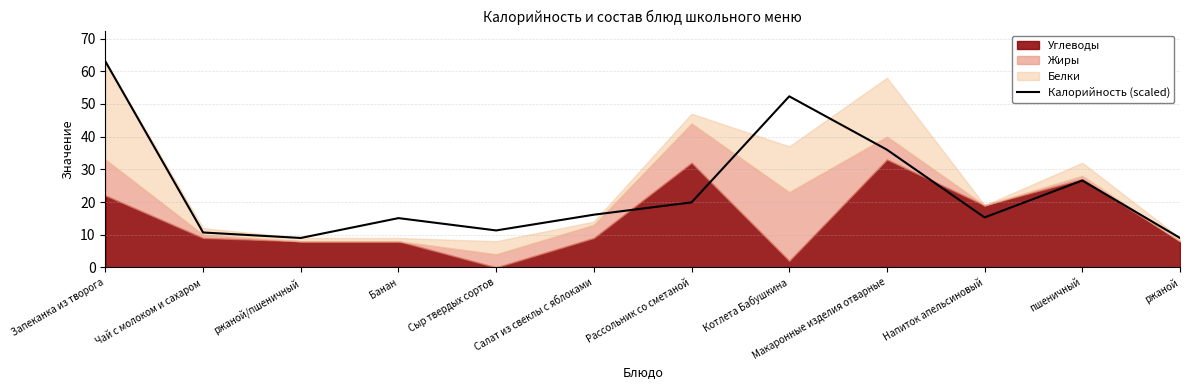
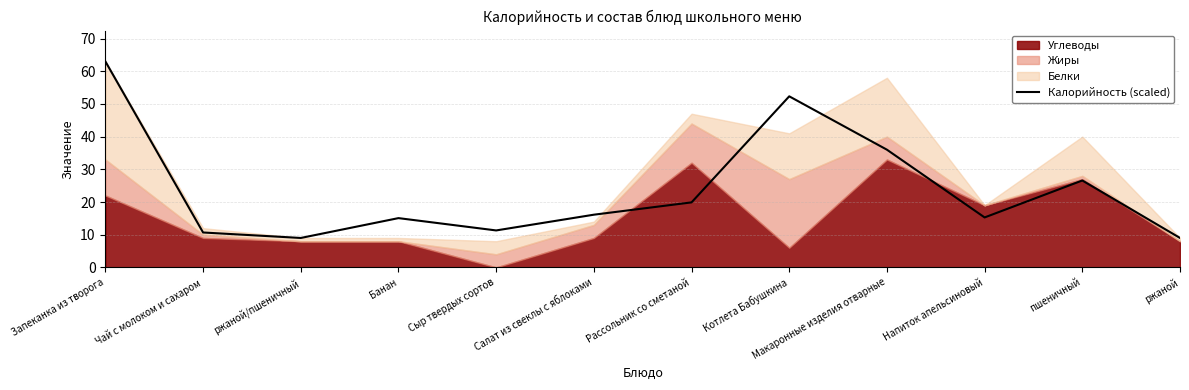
  {
    "Углеводы": {
      "Запеканка из творога": 22,
      "Чай с молоком и сахаром": 9,
      "Сыр твердых сортов": 0,
      "Салат из свеклы с яблоками": 9,
      "Рассольник со сметаной": 32,
-     "Котлета Бабушкина": 2,
+     "Котлета Бабушкина": 6,
      "Макаронные изделия отварные": 33
    },
    "Калорийность (scaled)": {
      "Банан": 15,
      "Сыр твердых сортов": 11,
      "Салат из свеклы с яблоками": 16,
      "Рассольник со сметаной": 20,
      "Котлета Бабушкина": 52,
      "Макаронные изделия отварные": 36,
      "Напиток апельсиновый": 15
    },
    "Жиры": {
      "Запеканка из творога": 11,
      "Сыр твердых сортов": 4,
      "Салат из свеклы с яблоками": 4,
      "Рассольник со сметаной": 12,
      "Котлета Бабушкина": 21,
      "Макаронные изделия отварные": 7,
      "пшеничный": 1
    },
    "Белки": {
      "Чай с молоком и сахаром": 2,
      "Банан": 1,
      "Сыр твердых сортов": 4,
      "Салат из свеклы с яблоками": 1,
      "Рассольник со сметаной": 3,
      "Котлета Бабушкина": 14,
      "Макаронные изделия отварные": 18,
-     "пшеничный": 4
+     "пшеничный": 12
    }
  }
